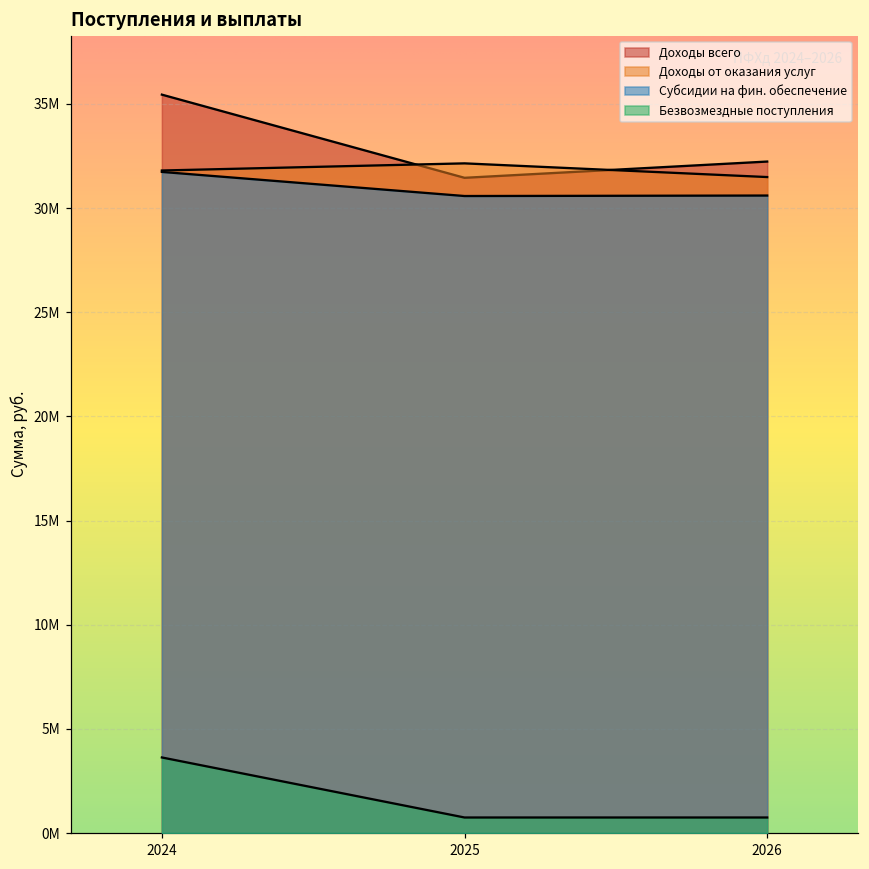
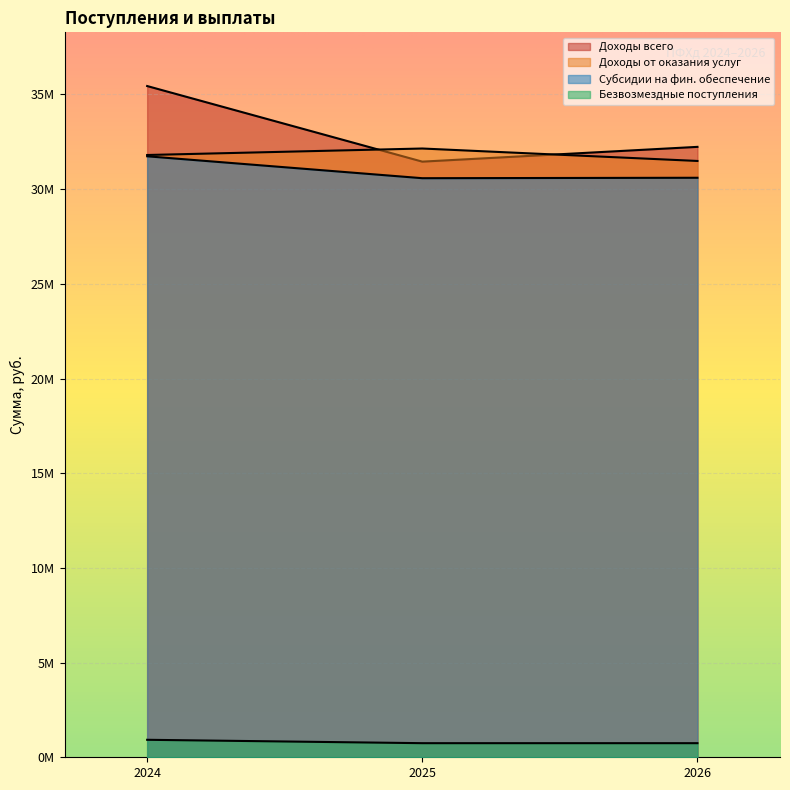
  {
    "Доходы всего": {
      "2024": 35400000,
      "2025": 31500000,
      "2026": 32200000
    },
    "Доходы от оказания услуг": {
      "2025": 32100000,
      "2026": 31500000
    },
    "Субсидии на фин. обеспечение": {
      "2025": 30600000,
      "2026": 30600000
    },
    "Безвозмездные поступления": {
-     "2024": 3600000,
+     "2024": 900000,
      "2025": 700000,
      "2026": 700000
    }
  }
